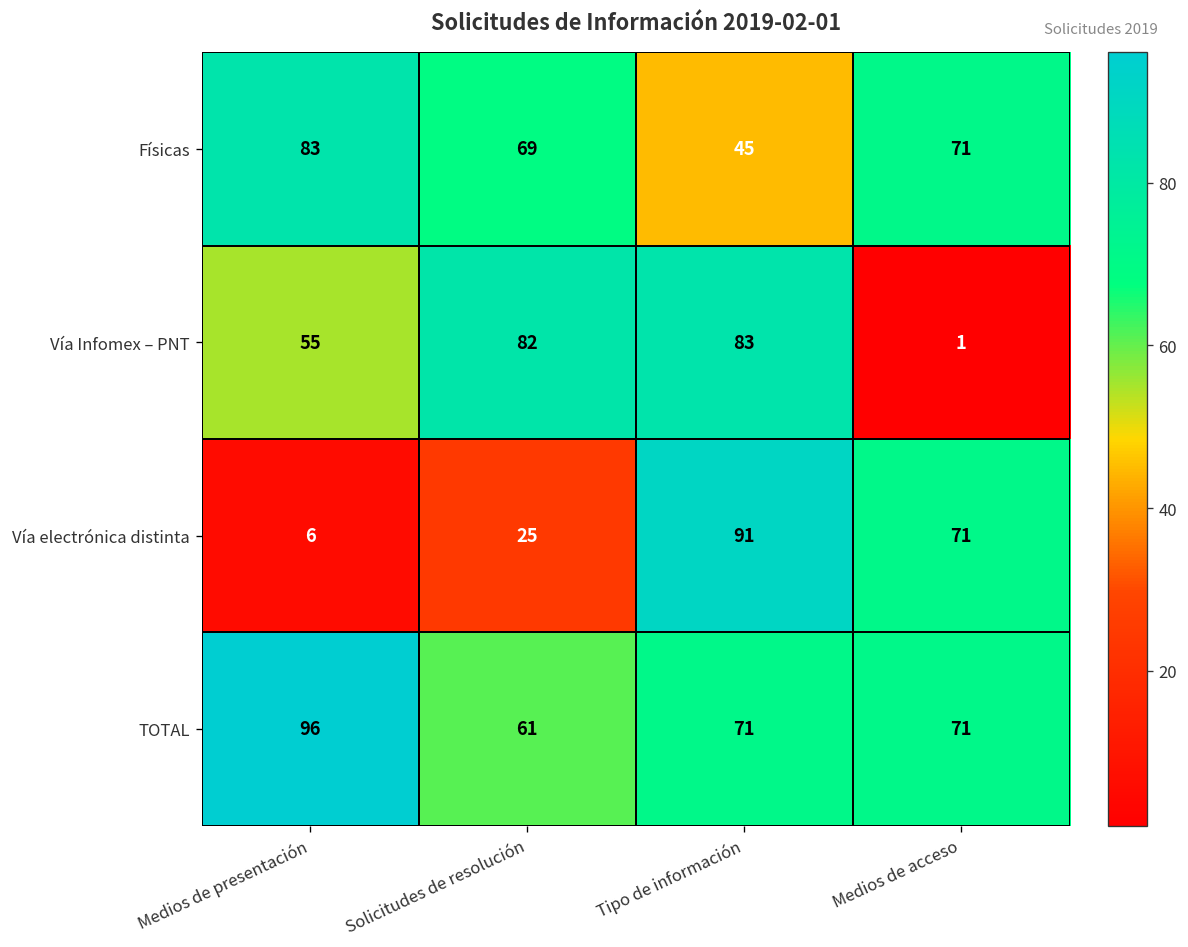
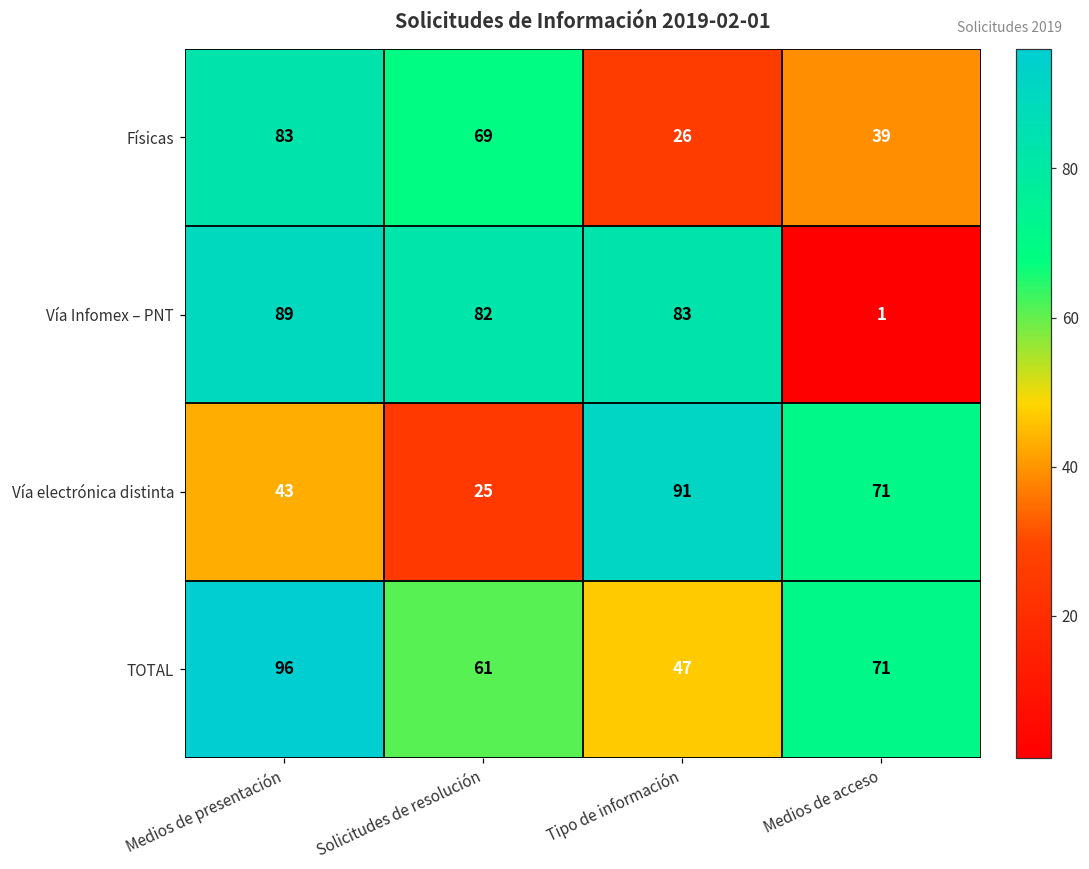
  {
    "Físicas": {
      "Medios de presentación": 83,
      "Solicitudes de resolución": 69,
-     "Tipo de información": 45,
-     "Medios de acceso": 71
+     "Tipo de información": 26,
+     "Medios de acceso": 39
    },
    "Vía Infomex – PNT": {
-     "Medios de presentación": 55,
+     "Medios de presentación": 89,
      "Solicitudes de resolución": 82,
      "Tipo de información": 83,
      "Medios de acceso": 1
    },
    "Vía electrónica distinta": {
-     "Medios de presentación": 6,
+     "Medios de presentación": 43,
      "Solicitudes de resolución": 25,
      "Tipo de información": 91,
      "Medios de acceso": 71
    },
    "TOTAL": {
      "Medios de presentación": 96,
      "Solicitudes de resolución": 61,
-     "Tipo de información": 71,
+     "Tipo de información": 47,
      "Medios de acceso": 71
    }
  }
